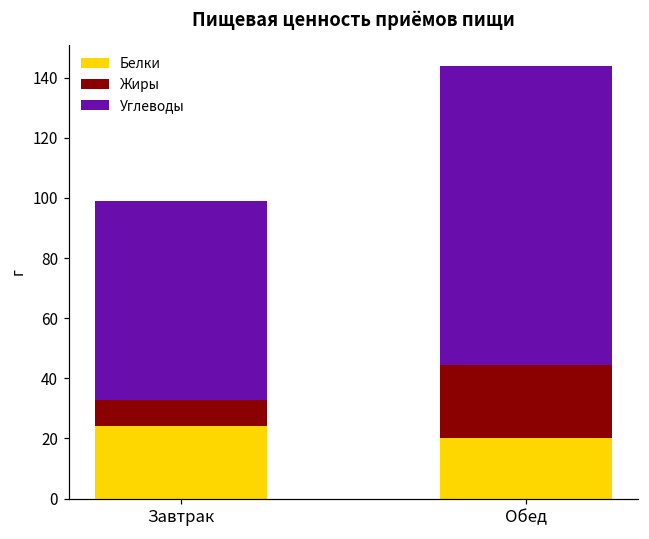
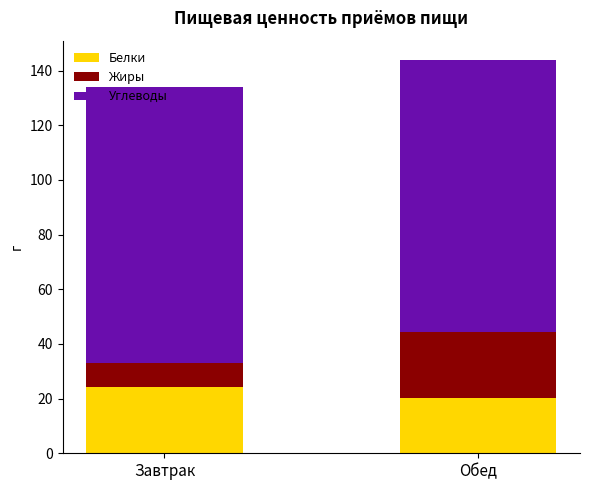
  {
    "Белки": {
      "Завтрак": 24,
      "Обед": 20
    },
    "Жиры": {
      "Завтрак": 9,
      "Обед": 24
    },
    "Углеводы": {
-     "Завтрак": 66,
+     "Завтрак": 101,
      "Обед": 99
    }
  }
